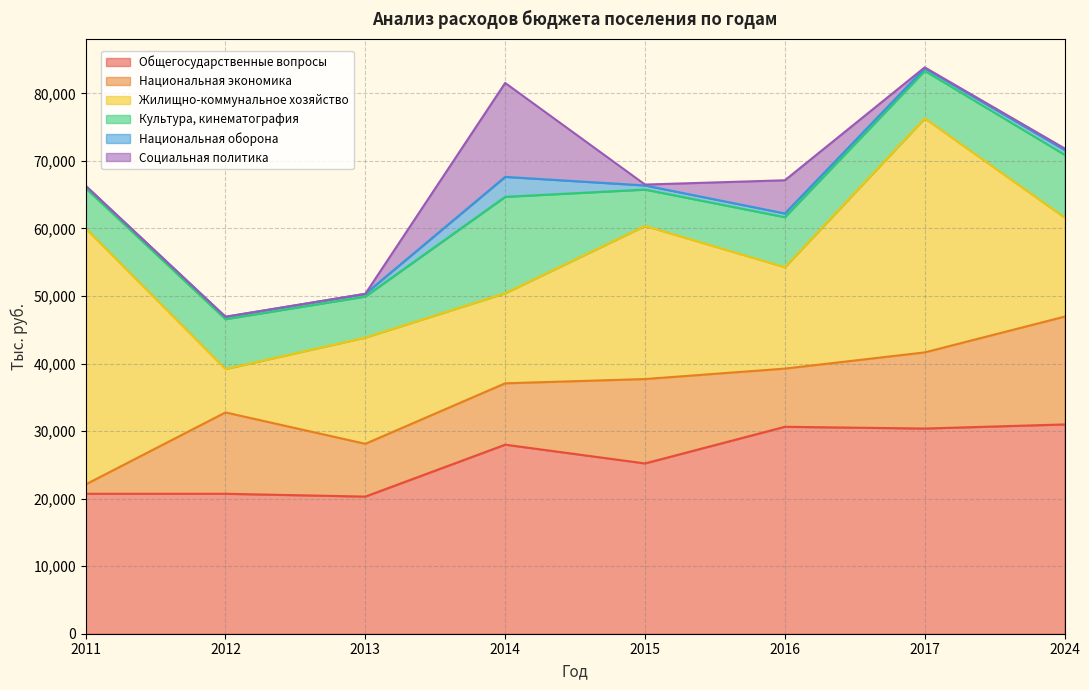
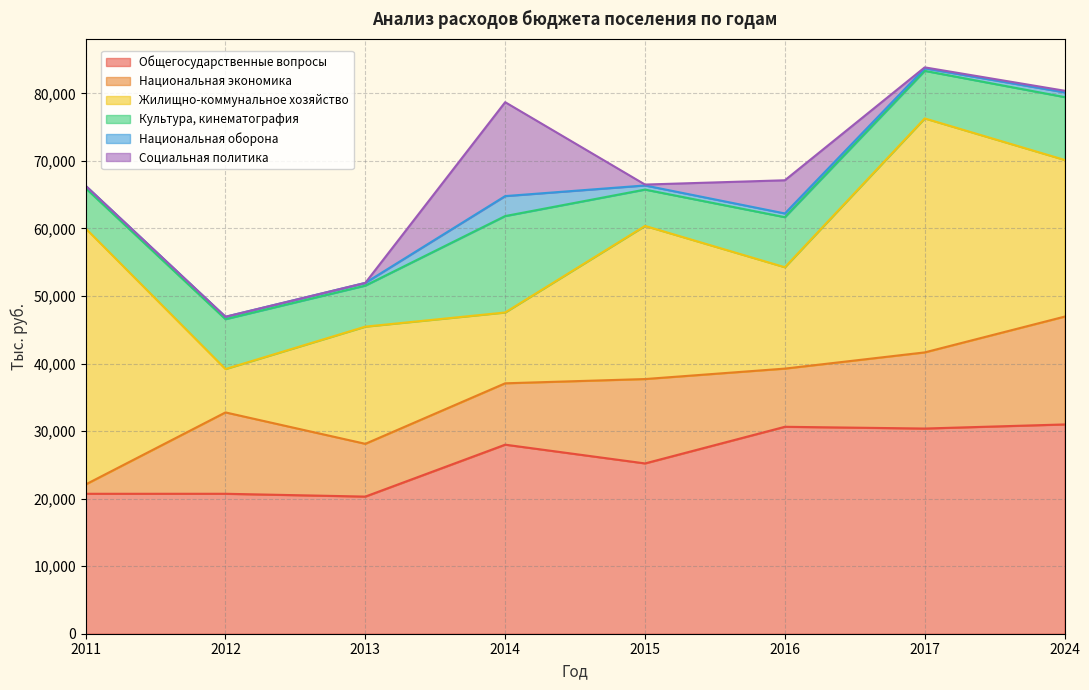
  {
    "Жилищно-коммунальное хозяйство": {
      "2011": "38,000",
      "2012": "6,000",
-     "2013": "16,000",
-     "2014": "13,000",
+     "2013": "17,000",
+     "2014": "10,000",
      "2015": "23,000",
      "2016": "15,000",
      "2017": "35,000",
-     "2024": "15,000"
+     "2024": "23,000"
    },
    "Культура, кинематография": {
      "2013": "6,000",
      "2014": "14,000",
      "2015": "5,000",
      "2016": "7,000",
      "2024": "9,000"
    },
    "Национальная оборона": {
      "2014": "3,000",
      "2016": "1,000"
    },
    "Социальная политика": {
      "2014": "14,000",
      "2016": "5,000"
    }
  }
